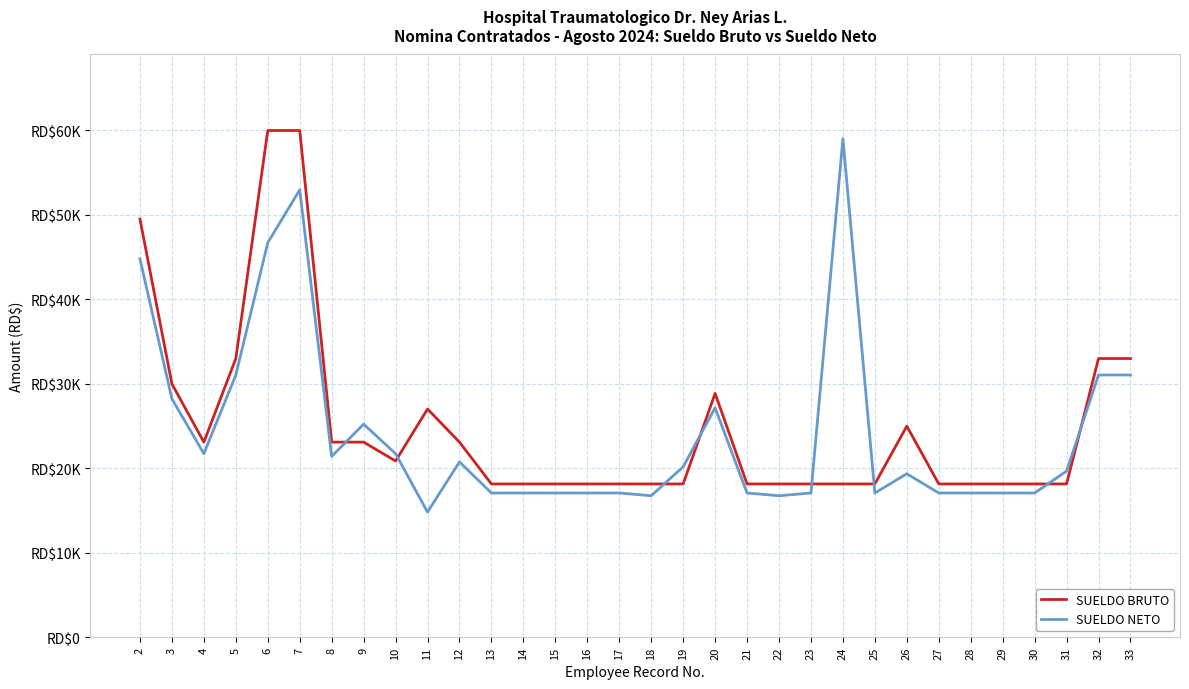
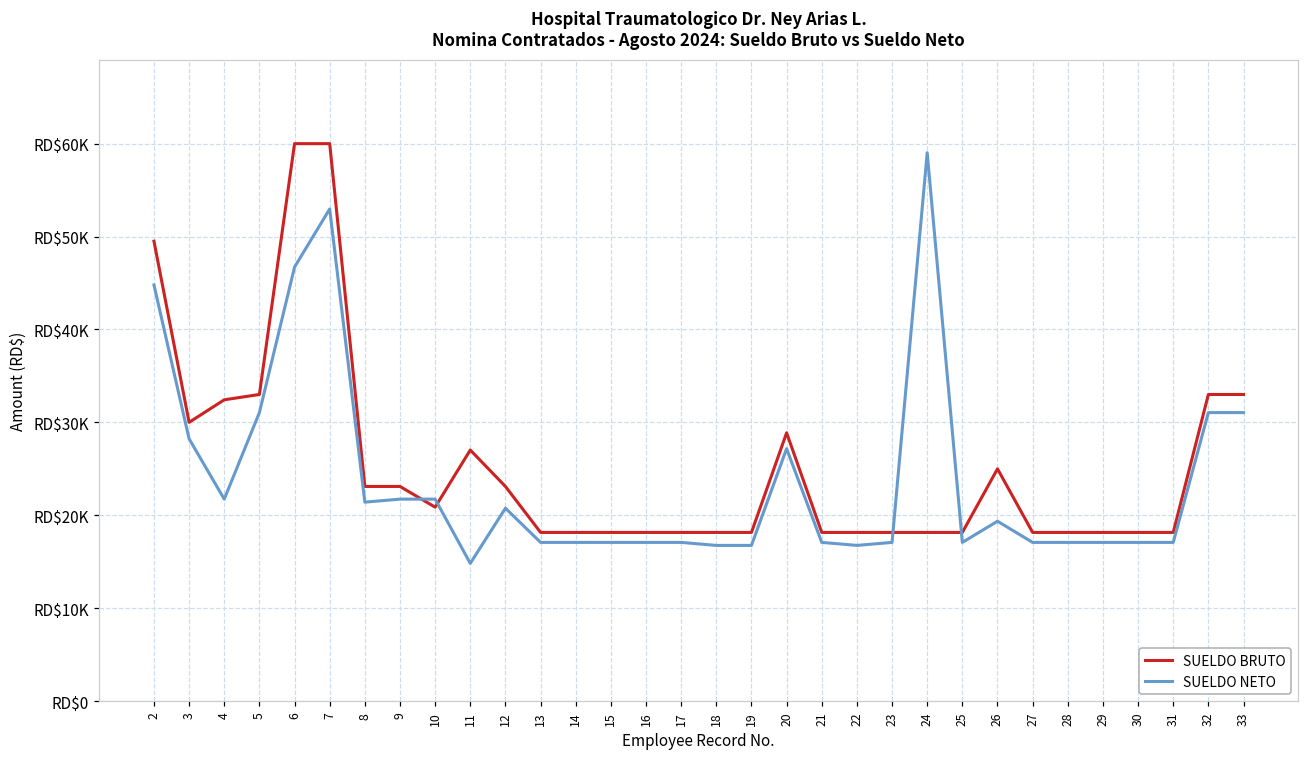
  {
    "SUELDO BRUTO": {
      "2": "RD$50000",
      "3": "RD$30000",
-     "4": "RD$23000",
+     "4": "RD$32000",
      "5": "RD$33000",
      "6": "RD$60000",
      "7": "RD$60000",
      "8": "RD$23000",
      "9": "RD$23000",
      "10": "RD$21000",
      "11": "RD$27000",
      "12": "RD$23000",
      "13": "RD$18000",
      "14": "RD$18000",
      "15": "RD$18000",
      "16": "RD$18000",
      "17": "RD$18000",
      "18": "RD$18000",
      "19": "RD$18000",
      "20": "RD$29000",
      "21": "RD$18000",
      "22": "RD$18000",
      "23": "RD$18000",
      "24": "RD$18000",
      "25": "RD$18000",
      "26": "RD$25000",
      "27": "RD$18000",
      "28": "RD$18000",
      "29": "RD$18000",
      "30": "RD$18000",
      "31": "RD$18000",
      "32": "RD$33000",
      "33": "RD$33000"
    },
    "SUELDO NETO": {
      "2": "RD$45000",
      "3": "RD$28000",
      "4": "RD$22000",
      "5": "RD$31000",
      "6": "RD$47000",
      "7": "RD$53000",
      "8": "RD$21000",
-     "9": "RD$25000",
+     "9": "RD$22000",
      "10": "RD$22000",
      "11": "RD$15000",
      "12": "RD$21000",
      "13": "RD$17000",
      "14": "RD$17000",
      "15": "RD$17000",
      "16": "RD$17000",
      "17": "RD$17000",
      "18": "RD$17000",
-     "19": "RD$20000",
+     "19": "RD$17000",
      "20": "RD$27000",
      "21": "RD$17000",
      "22": "RD$17000",
      "23": "RD$17000",
      "24": "RD$59000",
      "25": "RD$17000",
      "26": "RD$19000",
      "27": "RD$17000",
      "28": "RD$17000",
      "29": "RD$17000",
      "30": "RD$17000",
-     "31": "RD$20000",
+     "31": "RD$17000",
      "32": "RD$31000",
      "33": "RD$31000"
    }
  }
